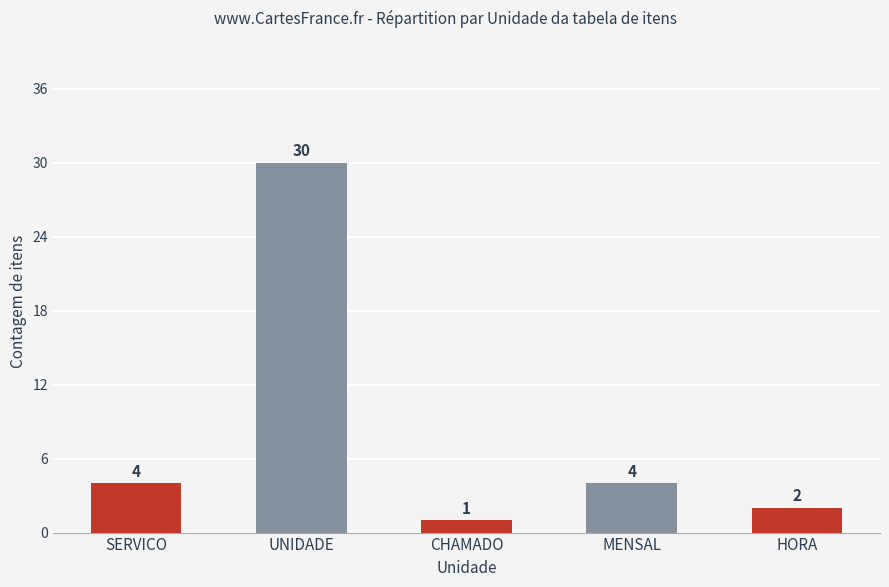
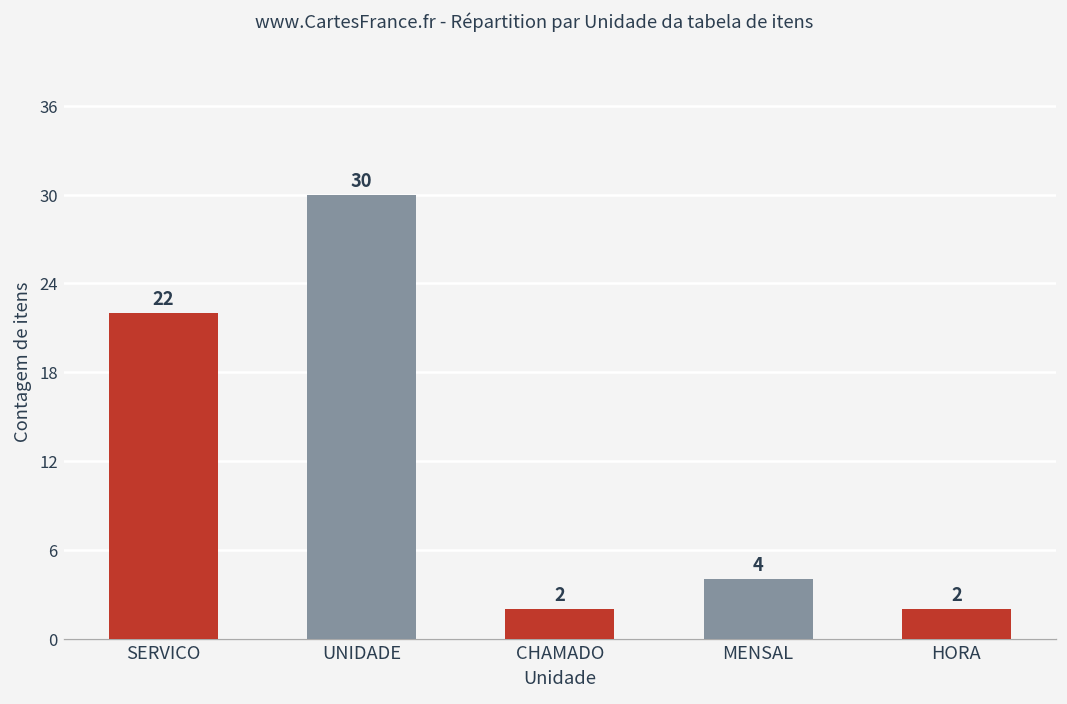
  {
-   "SERVICO": 4,
+   "SERVICO": 22,
    "UNIDADE": 30,
-   "CHAMADO": 1,
+   "CHAMADO": 2,
    "MENSAL": 4,
    "HORA": 2
  }
